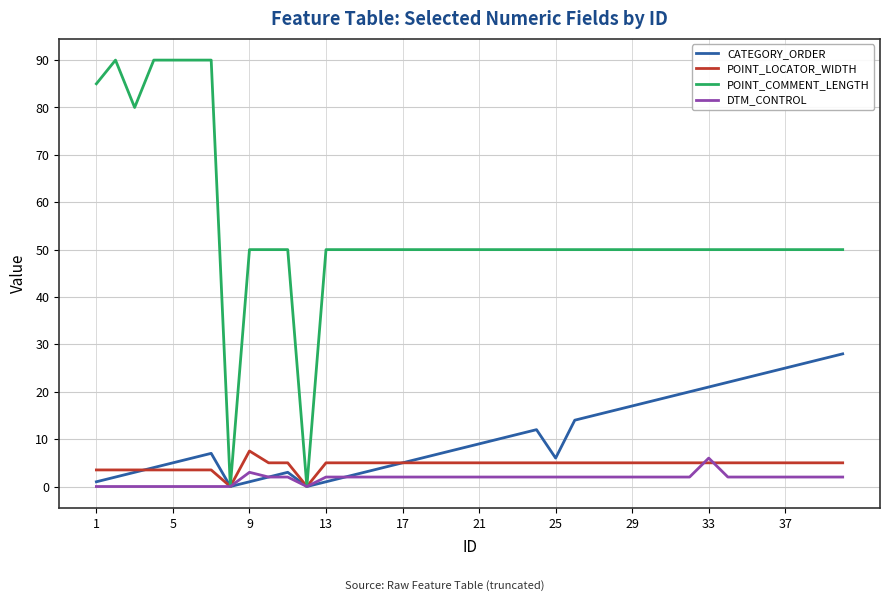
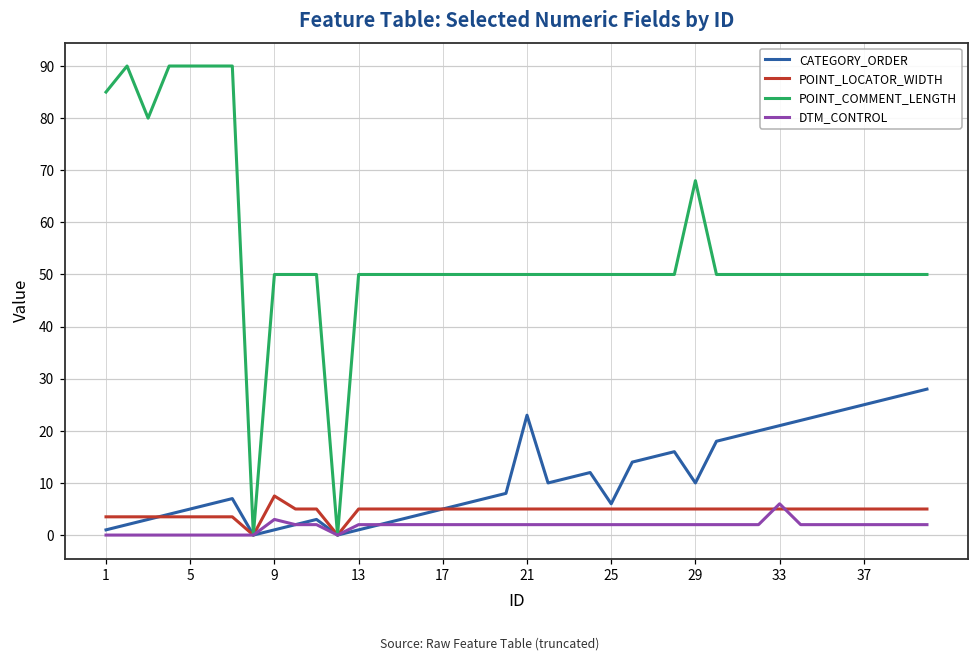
  {
    "CATEGORY_ORDER": {
      "1": 1,
      "5": 5,
      "9": 1,
      "13": 1,
-     "21": 9,
+     "21": 23,
      "25": 6,
-     "29": 17,
+     "29": 10,
      "33": 21,
      "37": 25
    },
    "POINT_LOCATOR_WIDTH": {
      "1": 4,
      "5": 4,
      "9": 8,
      "13": 5,
      "21": 5,
      "25": 5,
      "29": 5,
      "33": 5,
      "37": 5
    },
    "POINT_COMMENT_LENGTH": {
      "1": 85,
      "5": 90,
      "9": 50,
      "13": 50,
      "17": 50,
      "21": 50,
      "25": 50,
-     "29": 50,
+     "29": 68,
      "33": 50,
      "37": 50
    },
    "DTM_CONTROL": {
      "1": 0,
      "5": 0,
      "9": 3,
      "13": 2,
      "17": 2,
      "21": 2,
      "25": 2,
      "29": 2,
      "33": 6,
      "37": 2
    }
  }
